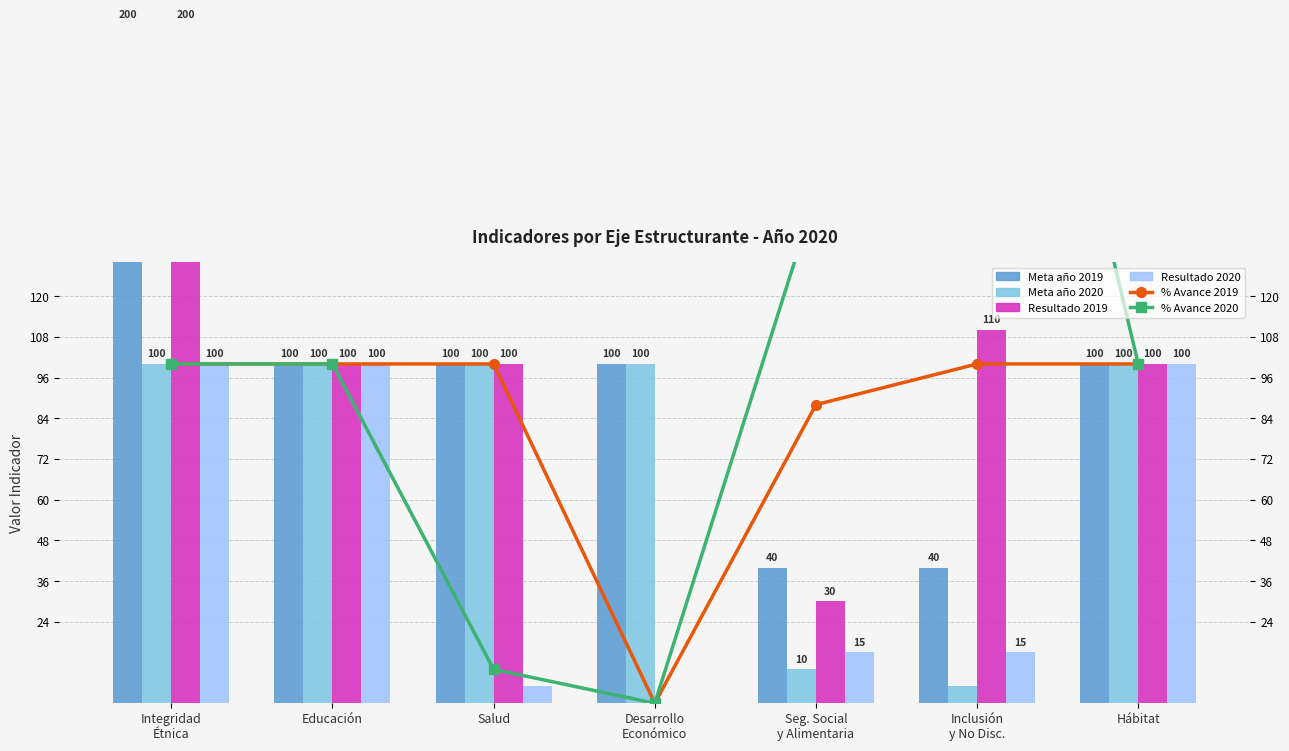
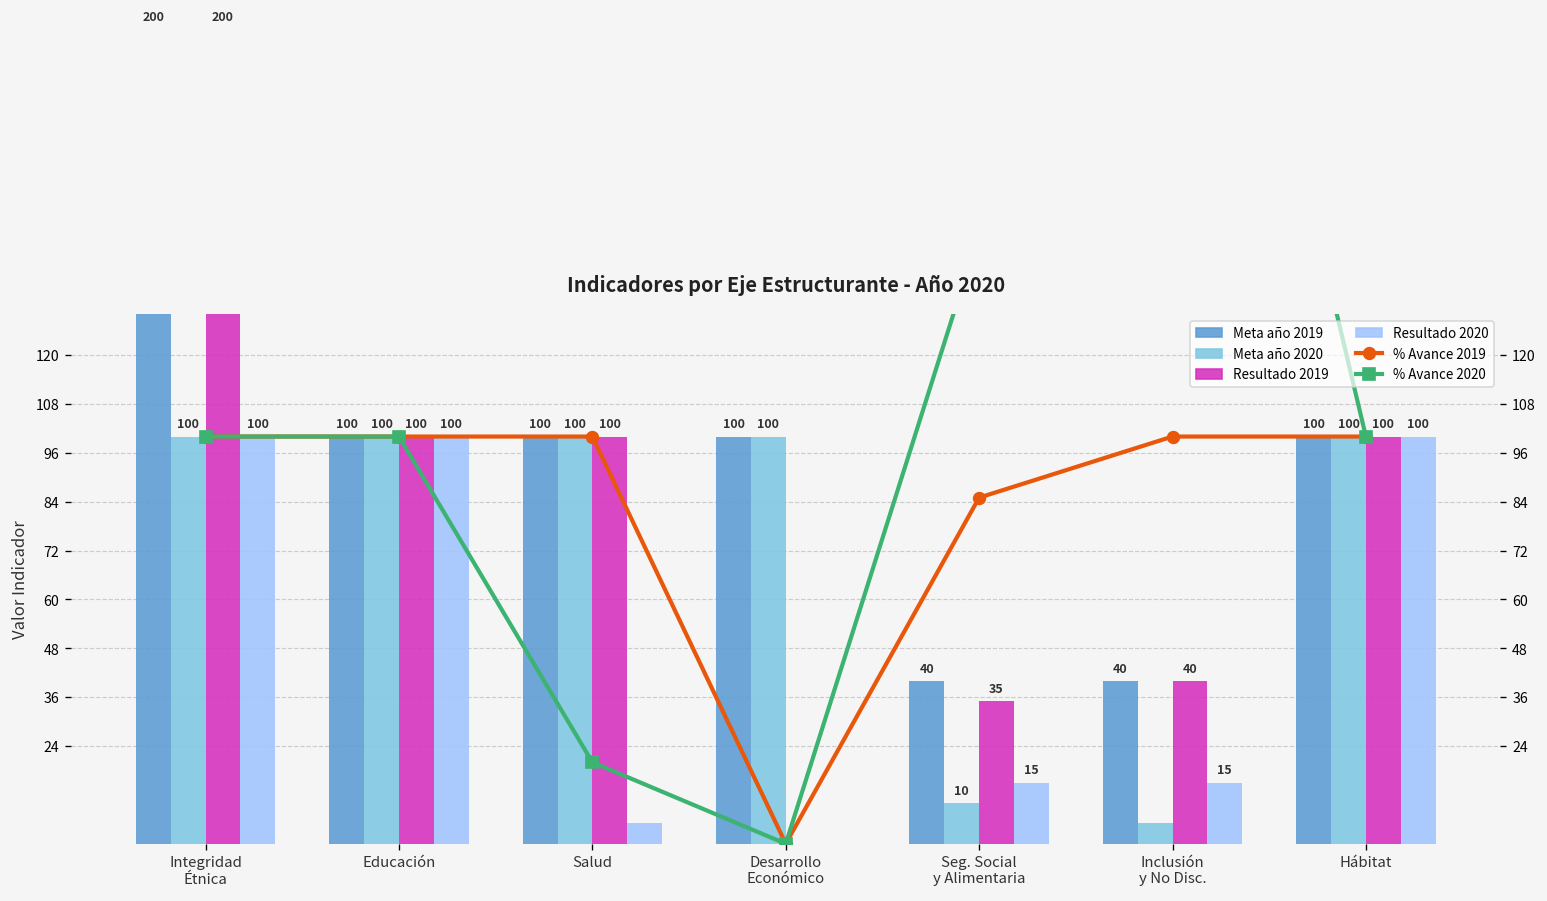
  {
    "% Avance 2019": {
-     "Seg. Social y Alimentaria": 88,
+     "Seg. Social y Alimentaria": 85,
      "Inclusión y No Disc.": 100
    },
    "% Avance 2020": {
-     "Salud": 10
+     "Salud": 20
    },
    "Resultado 2019": {
      "Educación": 100,
      "Salud": 100,
-     "Seg. Social y Alimentaria": 30,
-     "Inclusión y No Disc.": 110,
+     "Seg. Social y Alimentaria": 35,
+     "Inclusión y No Disc.": 40,
      "Hábitat": 100
    }
  }
